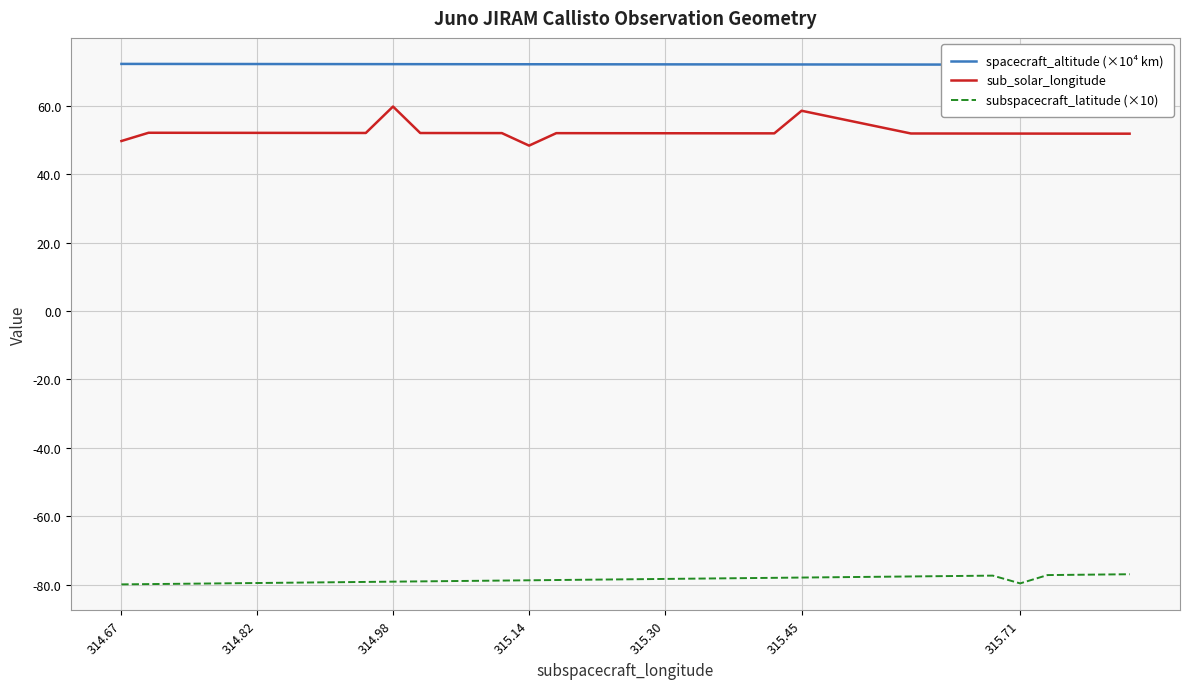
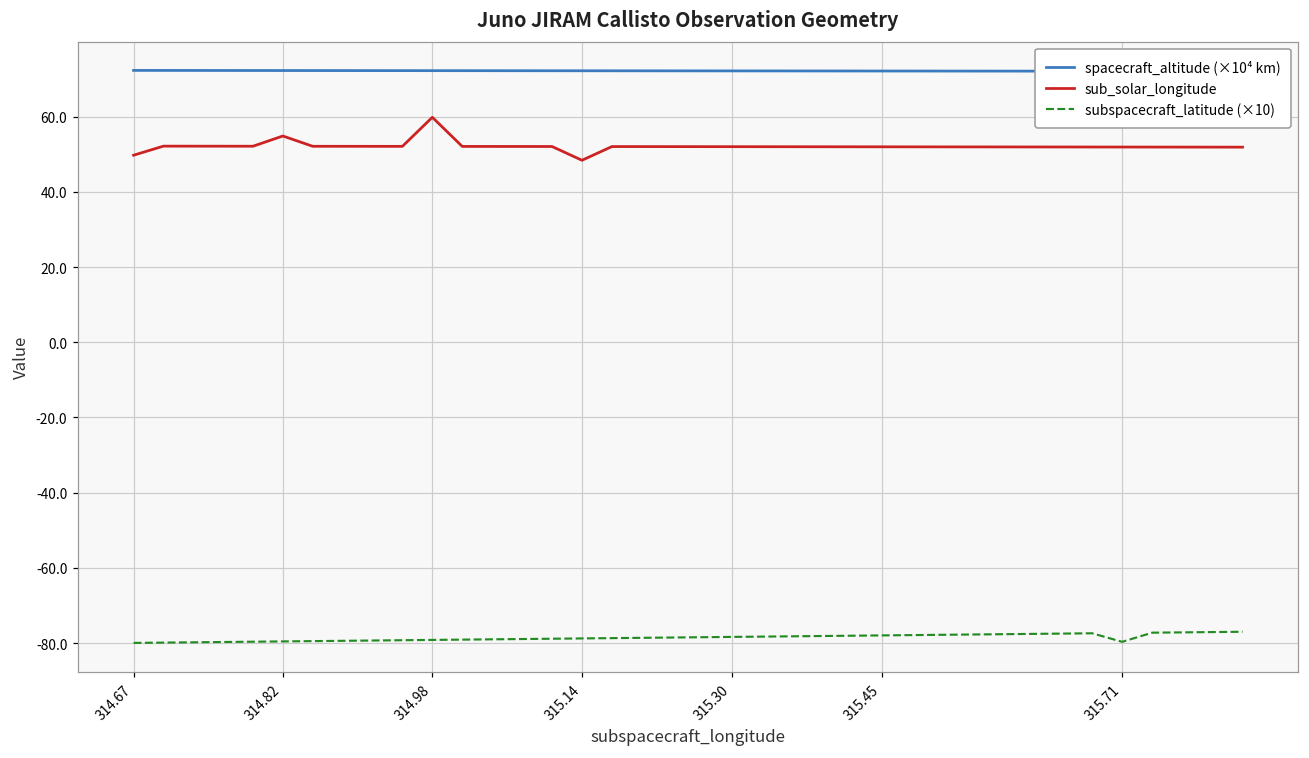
  {
    "spacecraft_altitude (×10⁴ km)": {
      "314.67": 72,
      "314.82": 72,
      "314.98": 72,
      "315.14": 72,
      "315.30": 72,
      "315.45": 72
    },
    "sub_solar_longitude": {
      "314.67": 50,
-     "314.82": 52,
+     "314.82": 55,
      "314.98": 60,
      "315.14": 48,
      "315.30": 52,
-     "315.45": 59,
+     "315.45": 52,
      "315.71": 52
    },
    "subspacecraft_latitude (×10)": {
      "314.67": -80,
      "314.82": -80,
      "314.98": -79,
      "315.14": -79,
      "315.30": -78,
      "315.45": -78,
      "315.71": -80
    }
  }
